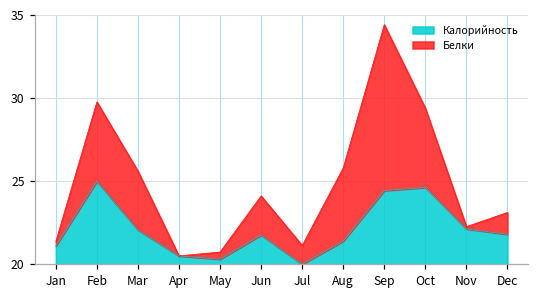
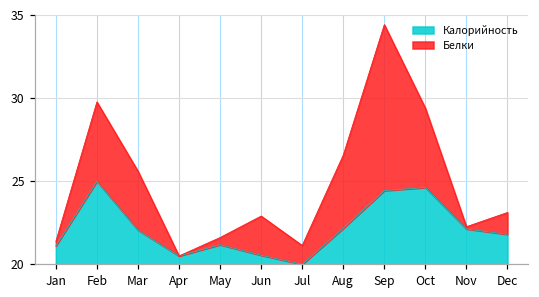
  {
    "Калорийность": {
      "Jan": 21.1,
      "Feb": 25.0,
      "Mar": 22.1,
-     "May": 20.3,
-     "Jun": 21.8,
+     "May": 21.2,
+     "Jun": 20.5,
      "Jul": 20.0,
-     "Aug": 21.4,
+     "Aug": 22.2,
      "Sep": 24.4,
      "Oct": 24.6,
      "Dec": 21.8
    },
    "Белки": {
      "Jan": 21.4,
      "Feb": 29.8,
      "Mar": 25.6,
      "May": 0.4,
      "Jun": 2.4,
      "Jul": 21.1,
      "Aug": 4.4,
      "Sep": 34.4,
      "Oct": 29.4,
      "Dec": 23.1
    }
  }
